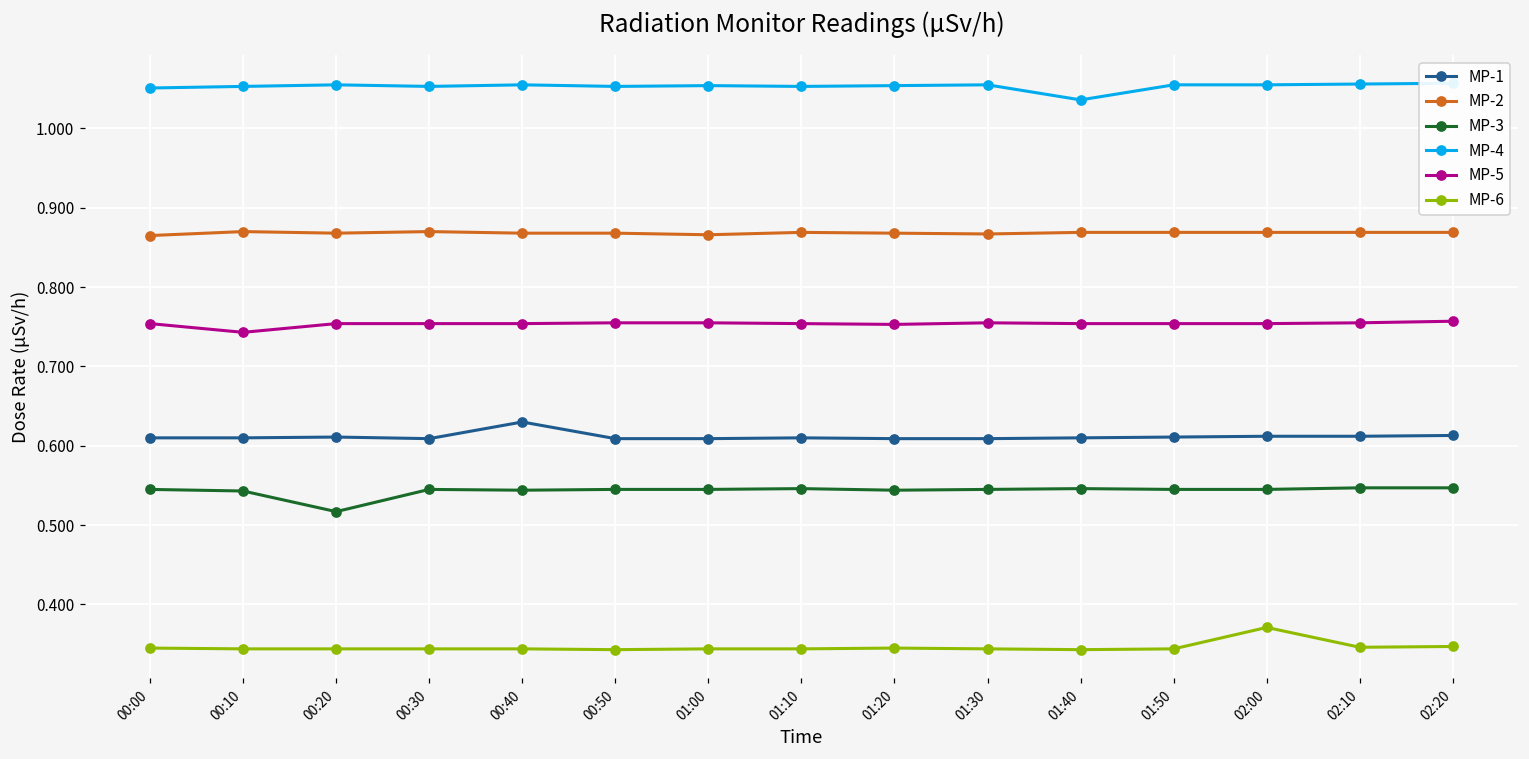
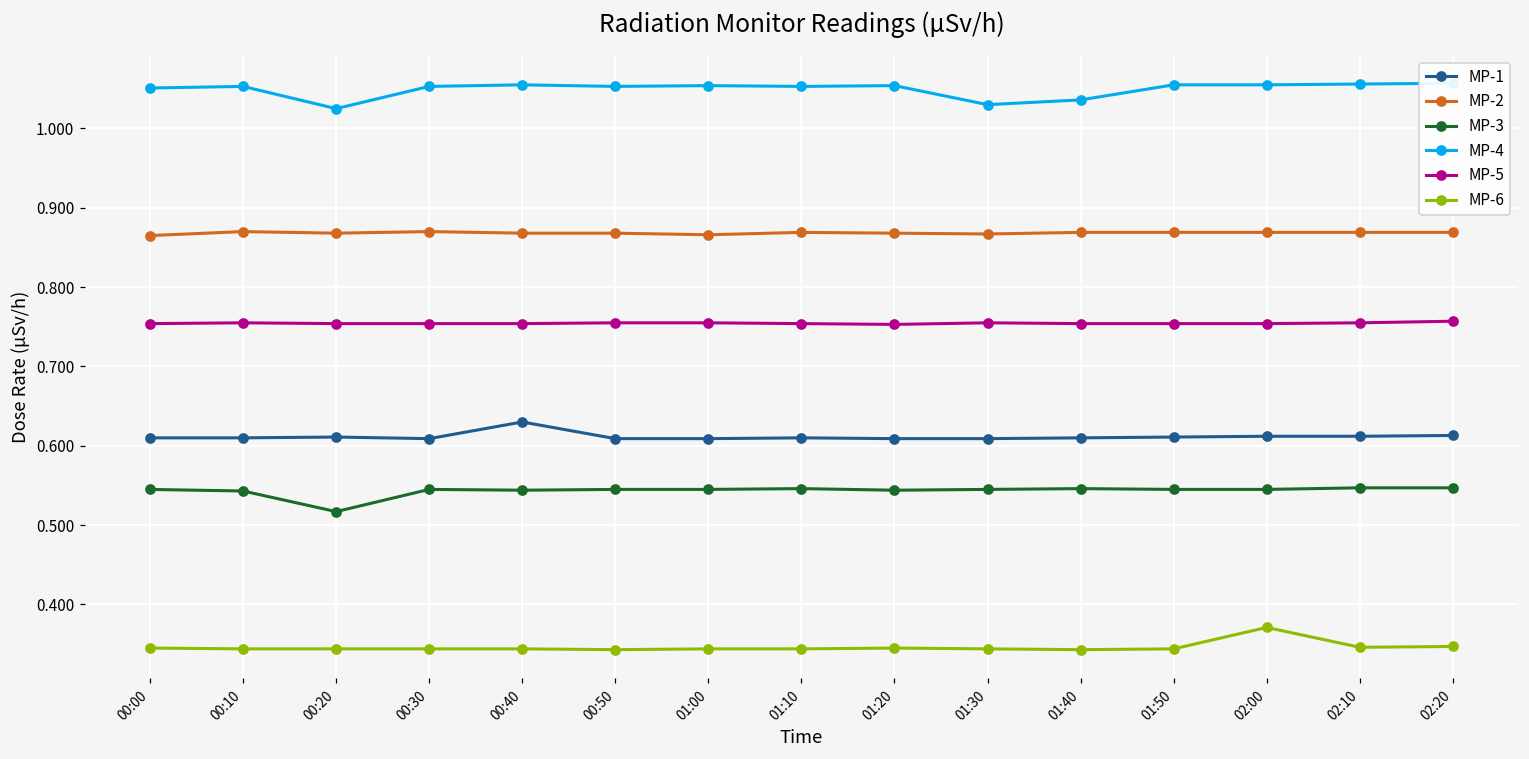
  {
    "MP-1": {
      "00:00": 0.61,
      "00:10": 0.61,
      "00:20": 0.61,
      "00:30": 0.61,
      "00:40": 0.63,
      "00:50": 0.61,
      "01:00": 0.61,
      "01:10": 0.61,
      "01:20": 0.61,
      "01:30": 0.61,
      "01:40": 0.61,
      "01:50": 0.61,
      "02:00": 0.61,
      "02:10": 0.61,
      "02:20": 0.61
    },
    "MP-2": {
      "00:00": 0.87,
      "00:10": 0.87,
      "00:20": 0.87,
      "00:30": 0.87,
      "00:40": 0.87,
      "00:50": 0.87,
      "01:00": 0.87,
      "01:10": 0.87,
      "01:20": 0.87,
      "01:30": 0.87,
      "01:40": 0.87,
      "01:50": 0.87,
      "02:00": 0.87,
      "02:10": 0.87,
      "02:20": 0.87
    },
    "MP-3": {
      "00:00": 0.55,
      "00:10": 0.54,
      "00:20": 0.52,
      "00:30": 0.55,
      "00:40": 0.54,
      "00:50": 0.55,
      "01:00": 0.55,
      "01:10": 0.55,
      "01:20": 0.54,
      "01:30": 0.55,
      "01:40": 0.55,
      "01:50": 0.55,
      "02:00": 0.55,
      "02:10": 0.55,
      "02:20": 0.55
    },
    "MP-4": {
      "00:00": 1.05,
      "00:10": 1.05,
-     "00:20": 1.06,
+     "00:20": 1.03,
      "00:30": 1.05,
      "00:40": 1.06,
      "00:50": 1.05,
      "01:00": 1.05,
      "01:10": 1.05,
      "01:20": 1.05,
-     "01:30": 1.06,
+     "01:30": 1.03,
      "01:40": 1.04,
      "01:50": 1.06,
      "02:00": 1.06,
      "02:10": 1.06
    },
    "MP-5": {
      "00:00": 0.75,
-     "00:10": 0.74,
+     "00:10": 0.76,
      "00:20": 0.75,
      "00:30": 0.75,
      "00:40": 0.75,
      "00:50": 0.76,
      "01:00": 0.76,
      "01:10": 0.75,
      "01:20": 0.75,
      "01:30": 0.76,
      "01:40": 0.75,
      "01:50": 0.75,
      "02:00": 0.75,
      "02:10": 0.76,
      "02:20": 0.76
    },
    "MP-6": {
      "00:00": 0.35,
      "00:10": 0.34,
      "00:20": 0.34,
      "00:30": 0.34,
      "00:40": 0.34,
      "00:50": 0.34,
      "01:00": 0.34,
      "01:10": 0.34,
      "01:20": 0.35,
      "01:30": 0.34,
      "01:40": 0.34,
      "01:50": 0.34,
      "02:00": 0.37,
      "02:10": 0.35,
      "02:20": 0.35
    }
  }
